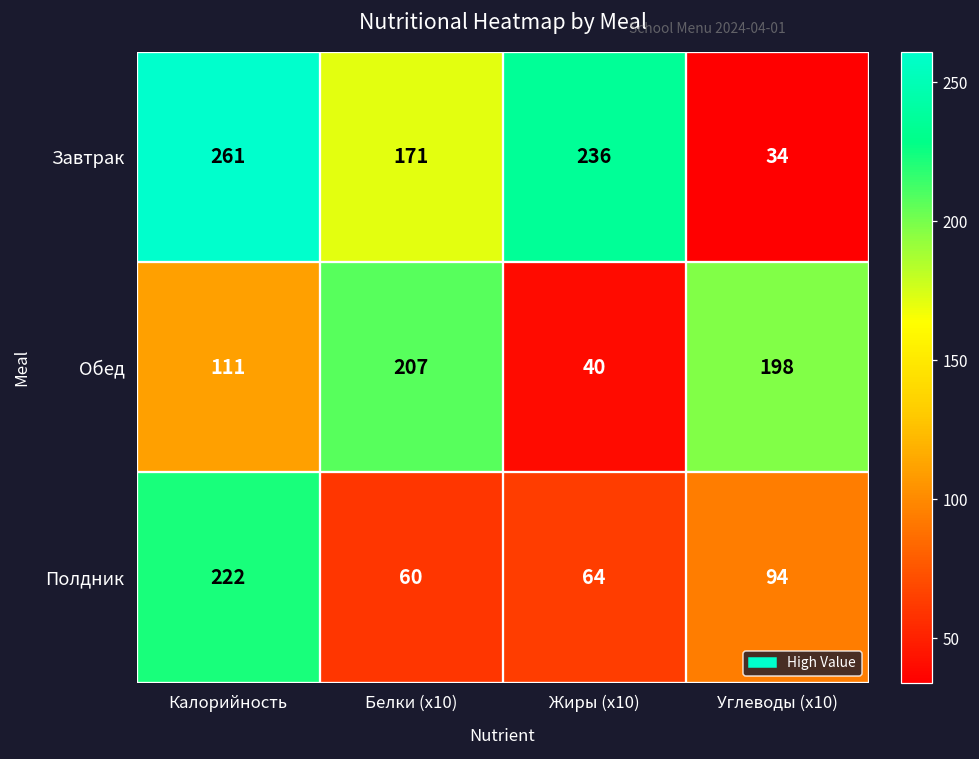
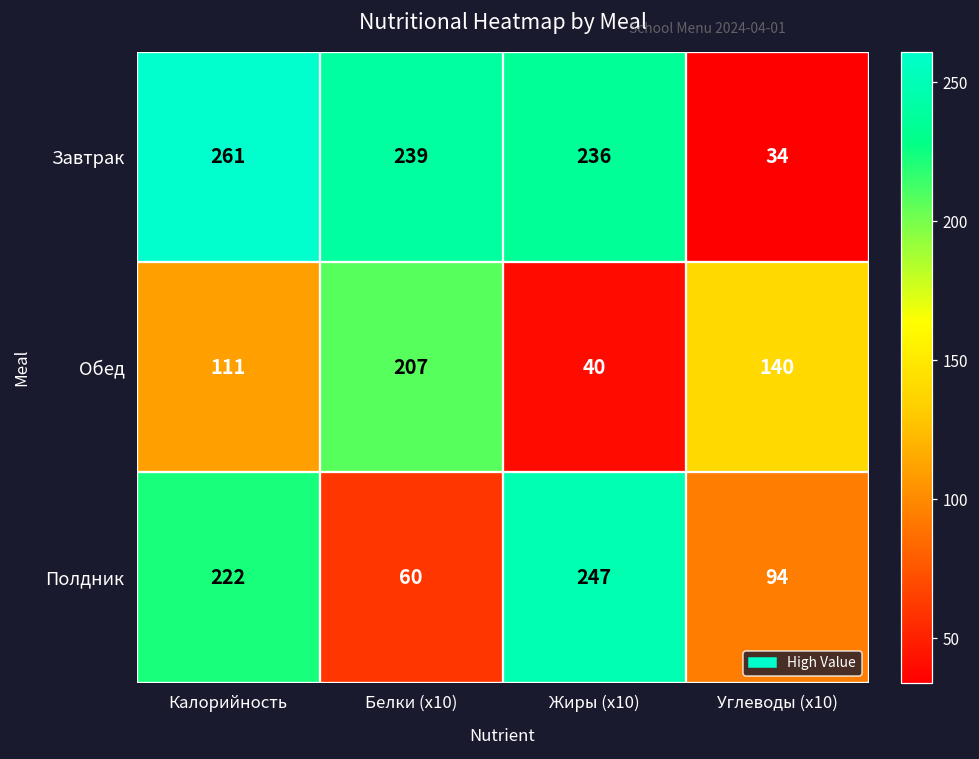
  {
    "Завтрак": {
      "Калорийность": 261,
-     "Белки (x10)": 171,
+     "Белки (x10)": 239,
      "Жиры (x10)": 236,
      "Углеводы (x10)": 34
    },
    "Обед": {
      "Калорийность": 111,
      "Белки (x10)": 207,
      "Жиры (x10)": 40,
-     "Углеводы (x10)": 198
+     "Углеводы (x10)": 140
    },
    "Полдник": {
      "Калорийность": 222,
      "Белки (x10)": 60,
-     "Жиры (x10)": 64,
+     "Жиры (x10)": 247,
      "Углеводы (x10)": 94
    }
  }
